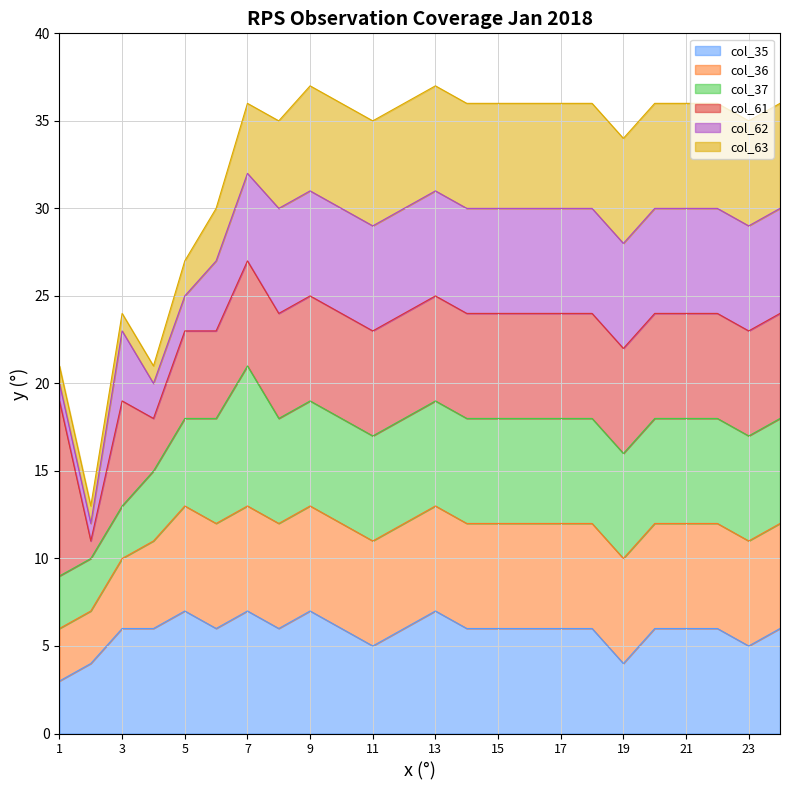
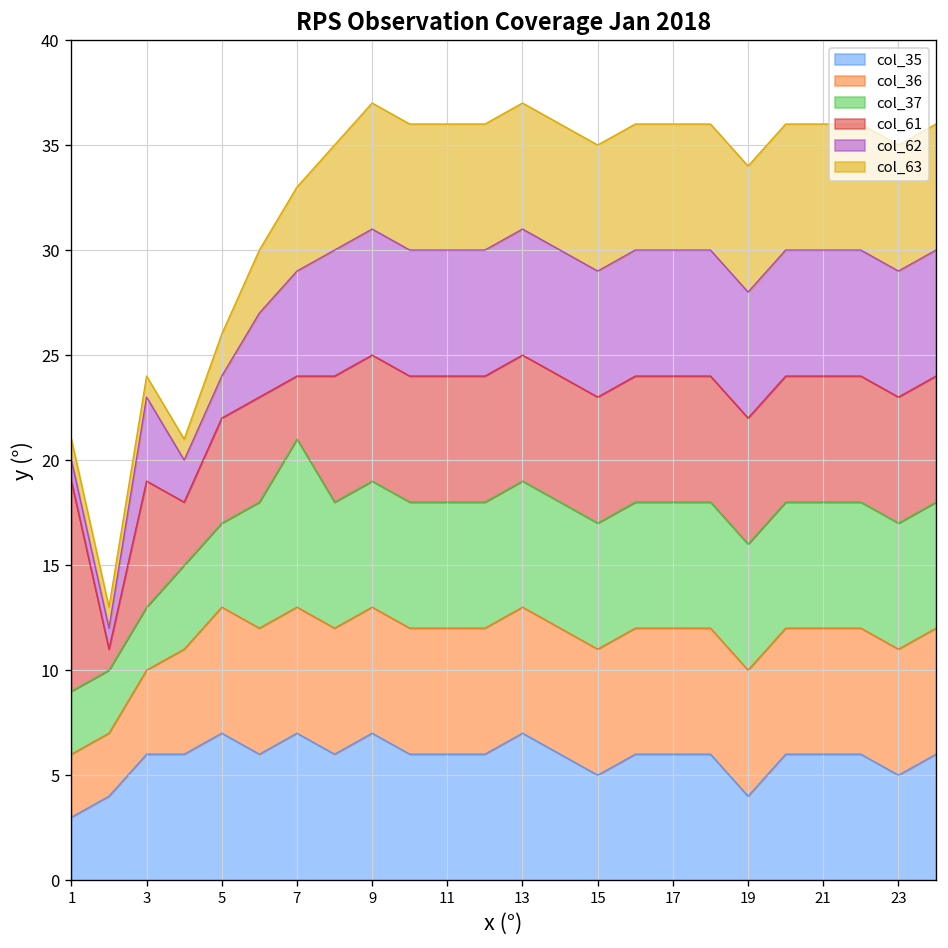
  {
    "col_35": {
      "1": 3,
      "3": 6,
      "5": 7,
      "7": 7,
      "9": 7,
-     "11": 5,
+     "11": 6,
      "13": 7,
-     "15": 6,
+     "15": 5,
      "17": 6,
      "19": 4,
      "21": 6,
      "23": 5
    },
    "col_37": {
      "1": 3,
      "3": 3,
-     "5": 5,
+     "5": 4,
      "7": 8,
      "9": 6,
      "11": 6,
      "13": 6,
      "15": 6,
      "17": 6,
      "19": 6,
      "21": 6,
      "23": 6
    },
    "col_61": {
      "1": 10,
      "3": 6,
      "5": 5,
-     "7": 6,
+     "7": 3,
      "9": 6,
      "11": 6,
      "13": 6,
      "15": 6,
      "17": 6,
      "19": 6,
      "21": 6,
      "23": 6
    },
    "col_62": {
      "1": 1,
      "3": 4,
      "5": 2,
      "7": 5,
      "9": 6,
      "11": 6,
      "13": 6,
      "15": 6,
      "17": 6,
      "19": 6,
      "21": 6,
      "23": 6
    }
  }
